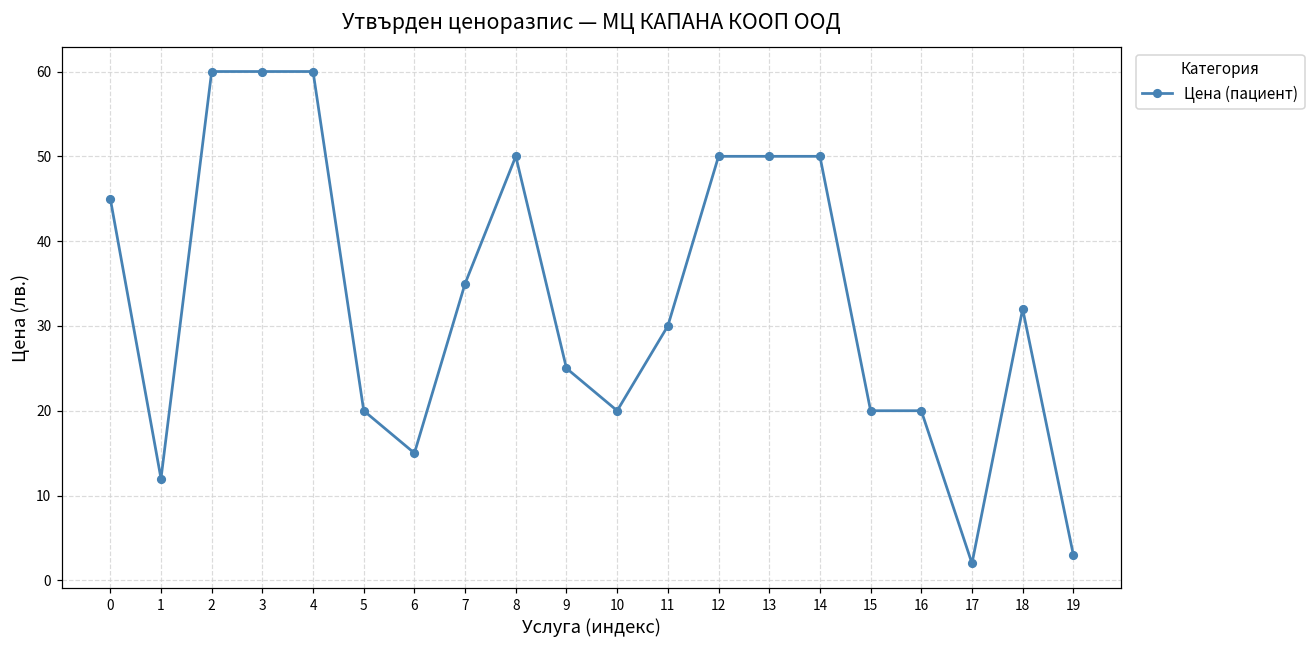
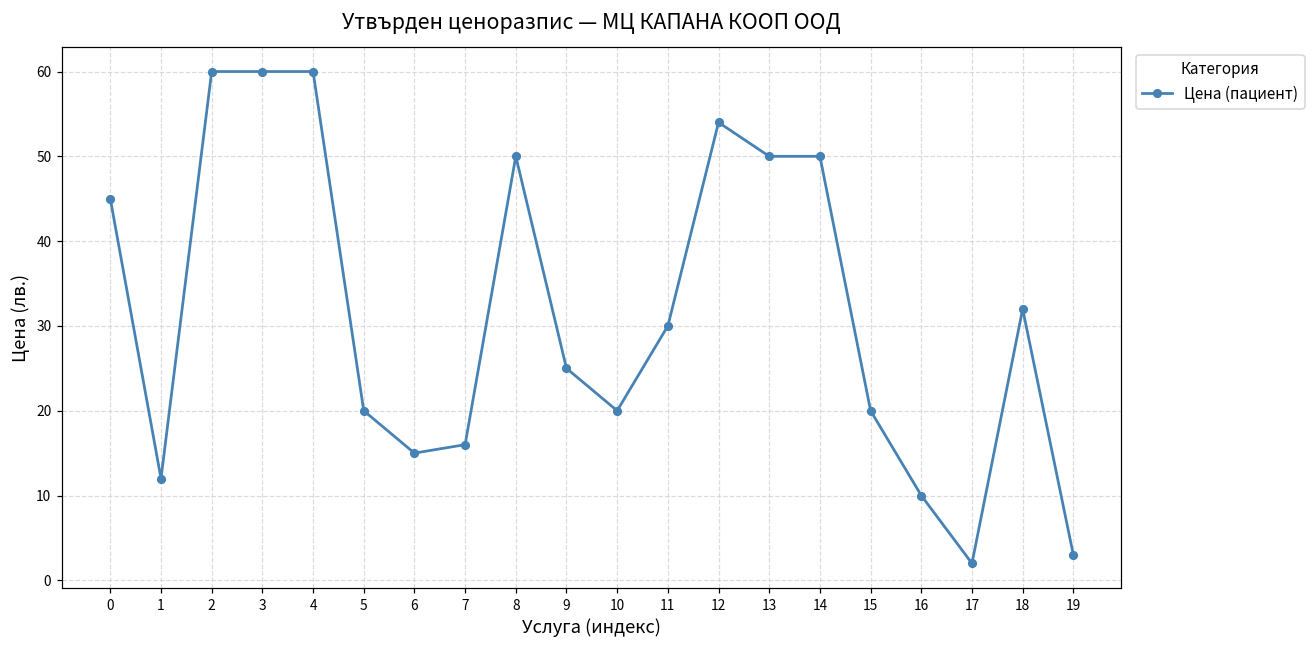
  {
    "0": 45,
    "1": 12,
    "2": 60,
    "3": 60,
    "4": 60,
    "5": 20,
    "6": 15,
-   "7": 35,
+   "7": 16,
    "8": 50,
    "9": 25,
    "10": 20,
    "11": 30,
-   "12": 50,
+   "12": 54,
    "13": 50,
    "14": 50,
    "15": 20,
-   "16": 20,
+   "16": 10,
    "17": 2,
    "18": 32,
    "19": 3
  }
